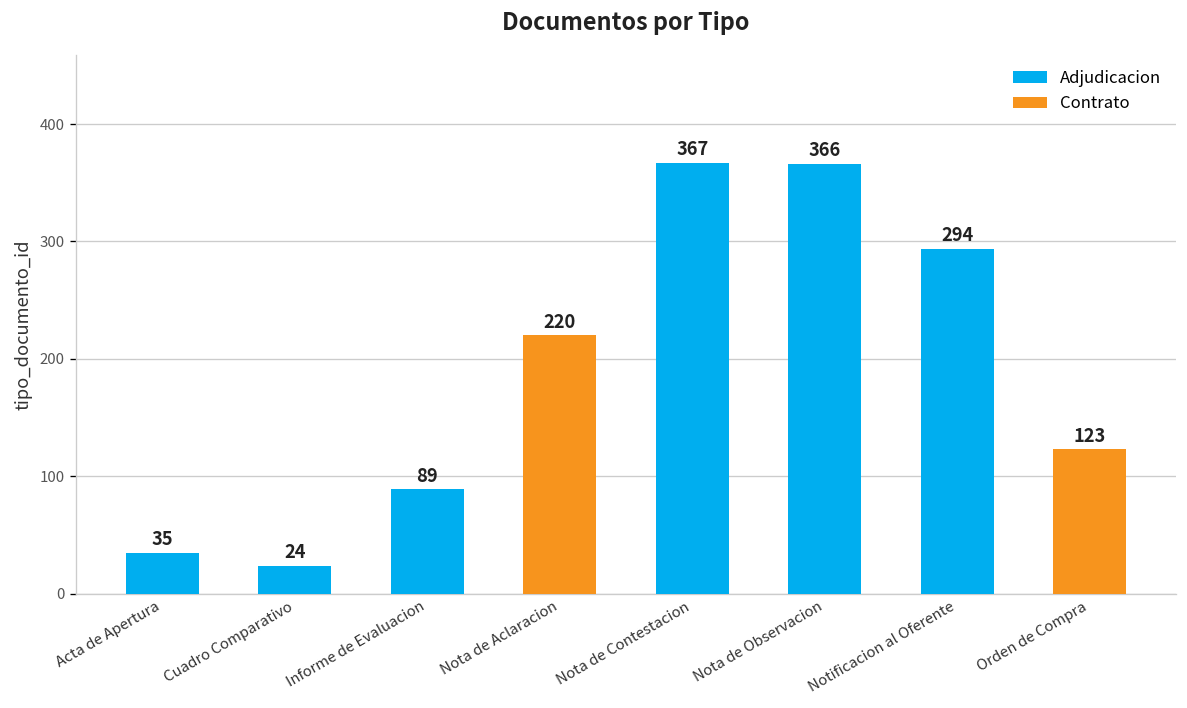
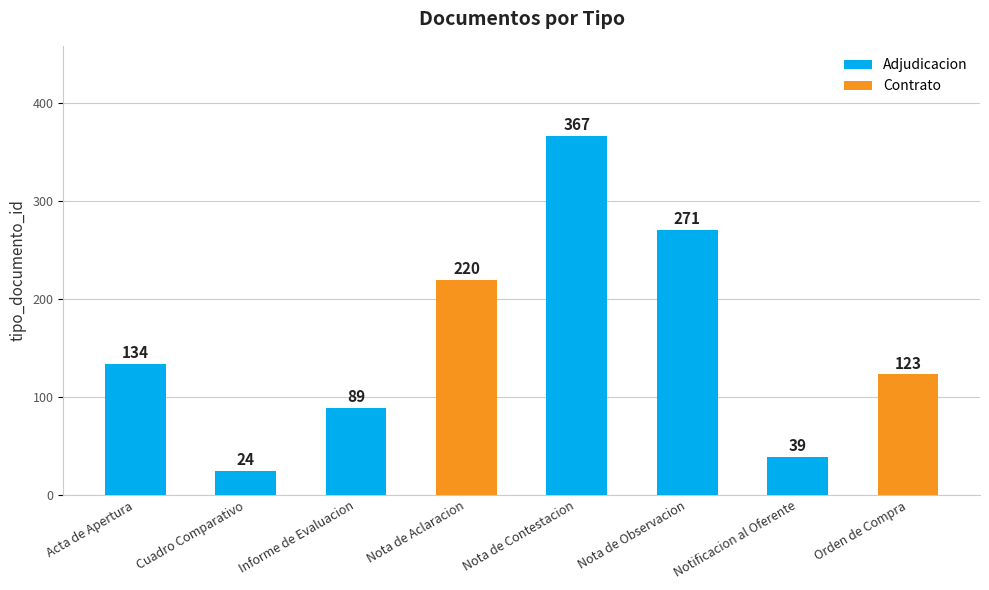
  {
-   "Acta de Apertura": 35,
+   "Acta de Apertura": 134,
    "Cuadro Comparativo": 24,
    "Informe de Evaluacion": 89,
    "Nota de Aclaracion": 220,
    "Nota de Contestacion": 367,
-   "Nota de Observacion": 366,
-   "Notificacion al Oferente": 294,
+   "Nota de Observacion": 271,
+   "Notificacion al Oferente": 39,
    "Orden de Compra": 123
  }
